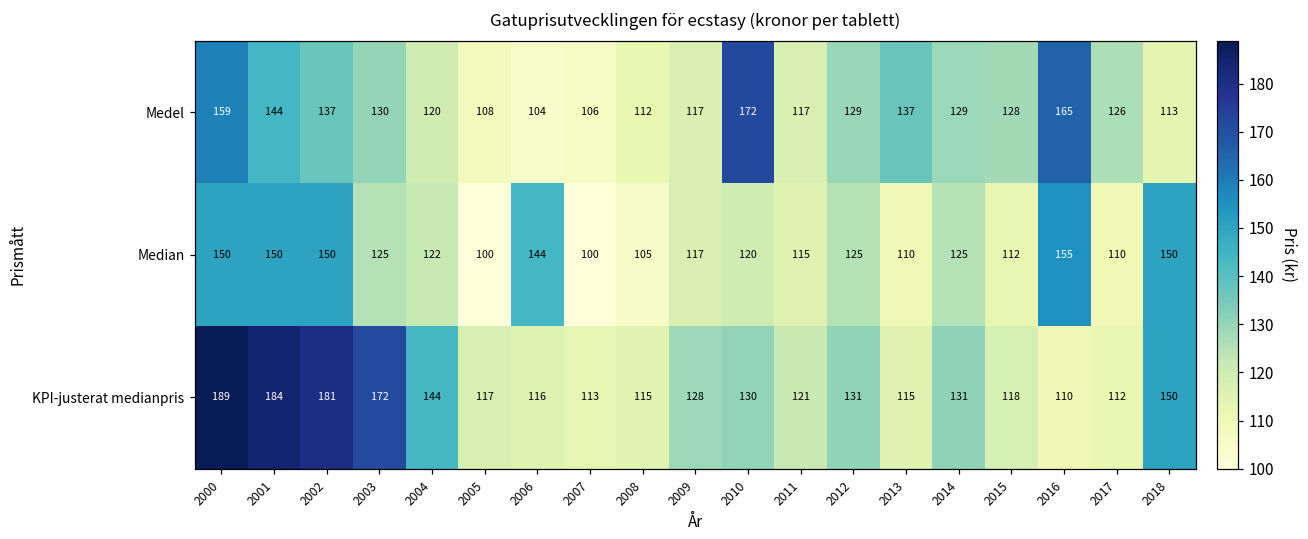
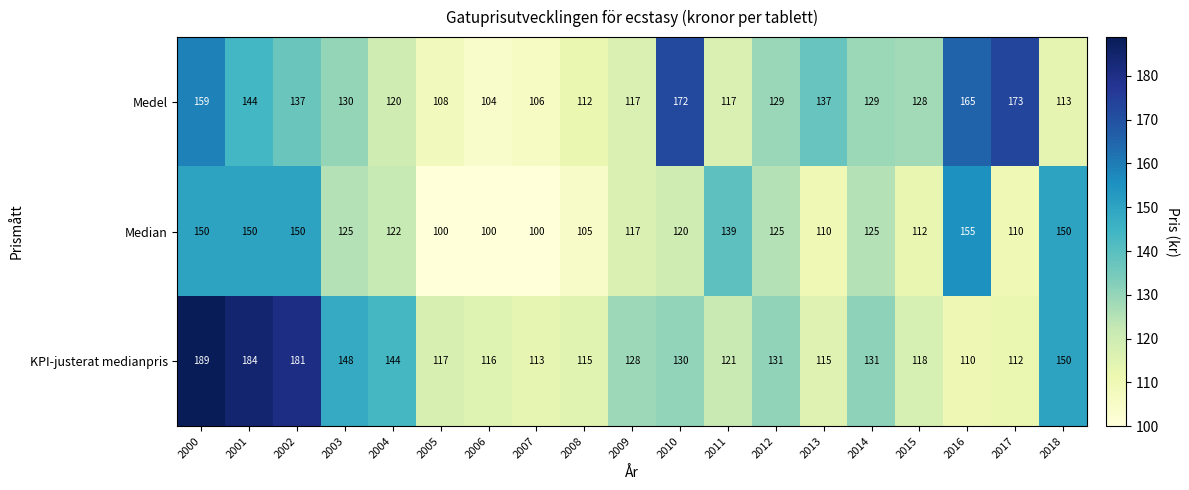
  {
    "Medel": {
      "2000": 159,
      "2001": 144,
      "2002": 137,
      "2003": 130,
      "2004": 120,
      "2005": 108,
      "2006": 104,
      "2007": 106,
      "2008": 112,
      "2009": 117,
      "2010": 172,
      "2011": 117,
      "2012": 129,
      "2013": 137,
      "2014": 129,
      "2015": 128,
      "2016": 165,
-     "2017": 126,
+     "2017": 173,
      "2018": 113
    },
    "Median": {
      "2000": 150,
      "2001": 150,
      "2002": 150,
      "2003": 125,
      "2004": 122,
      "2005": 100,
-     "2006": 144,
+     "2006": 100,
      "2007": 100,
      "2008": 105,
      "2009": 117,
      "2010": 120,
-     "2011": 115,
+     "2011": 139,
      "2012": 125,
      "2013": 110,
      "2014": 125,
      "2015": 112,
      "2016": 155,
      "2017": 110,
      "2018": 150
    },
    "KPI-justerat medianpris": {
      "2000": 189,
      "2001": 184,
      "2002": 181,
-     "2003": 172,
+     "2003": 148,
      "2004": 144,
      "2005": 117,
      "2006": 116,
      "2007": 113,
      "2008": 115,
      "2009": 128,
      "2010": 130,
      "2011": 121,
      "2012": 131,
      "2013": 115,
      "2014": 131,
      "2015": 118,
      "2016": 110,
      "2017": 112,
      "2018": 150
    }
  }
